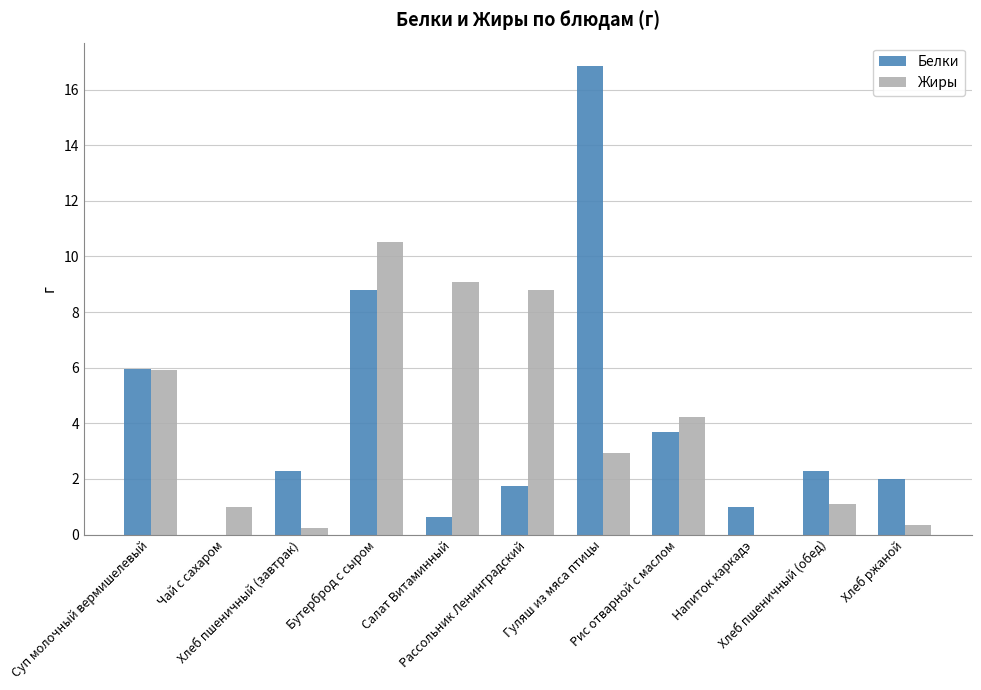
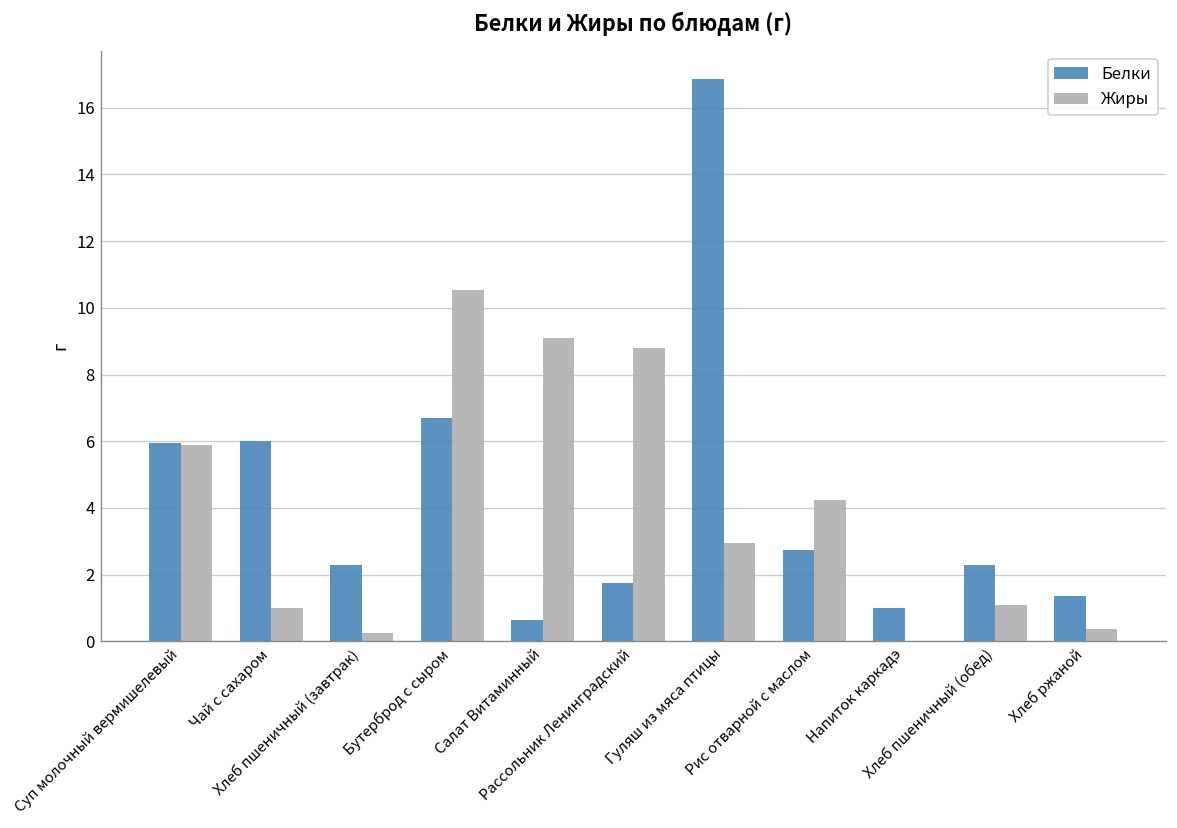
  {
    "Белки": {
      "Суп молочный вермишелевый": 6.0,
-     "Чай с сахаром": 0,
+     "Чай с сахаром": 6,
      "Хлеб пшеничный (завтрак)": 2.3,
-     "Бутерброд с сыром": 8.8,
+     "Бутерброд с сыром": 6.7,
      "Салат Витаминный": 0.6,
      "Рассольник Ленинградский": 1.8,
      "Гуляш из мяса птицы": 16.9,
-     "Рис отварной с маслом": 3.7,
+     "Рис отварной с маслом": 2.8,
      "Напиток каркадэ": 1.0,
      "Хлеб пшеничный (обед)": 2.3,
-     "Хлеб ржаной": 2.0
+     "Хлеб ржаной": 1.4
    },
    "Жиры": {
      "Суп молочный вермишелевый": 5.9,
      "Чай с сахаром": 1.0,
      "Хлеб пшеничный (завтрак)": 0.2,
      "Бутерброд с сыром": 10.5,
      "Салат Витаминный": 9.1,
      "Рассольник Ленинградский": 8.8,
      "Гуляш из мяса птицы": 2.9,
      "Рис отварной с маслом": 4.2,
      "Напиток каркадэ": 0.0,
      "Хлеб пшеничный (обед)": 1.1,
      "Хлеб ржаной": 0.4
    }
  }
